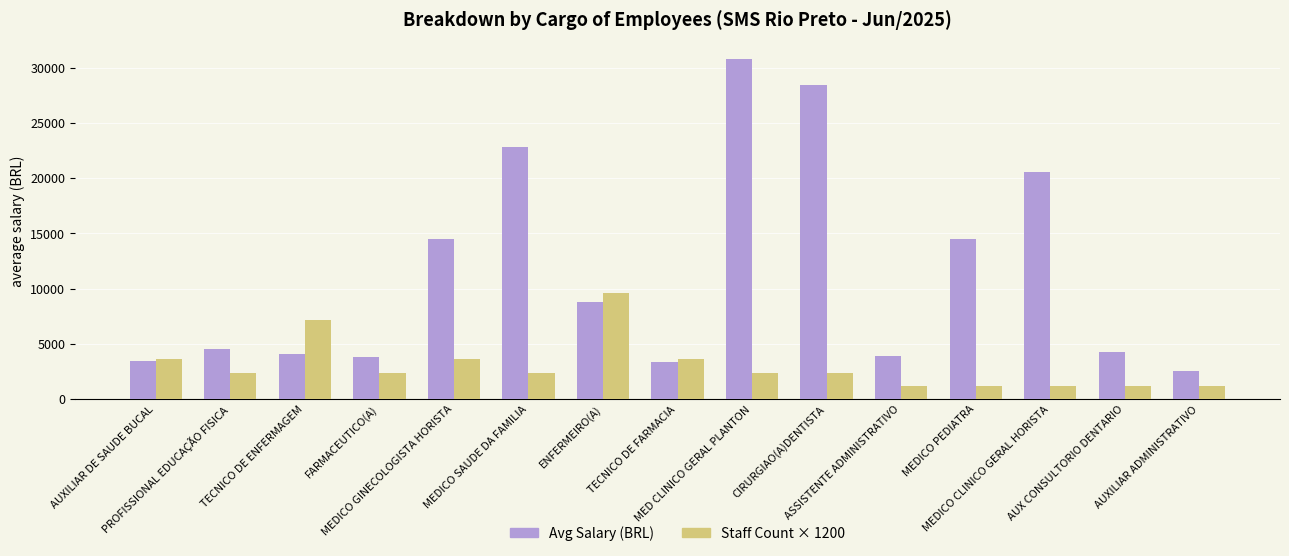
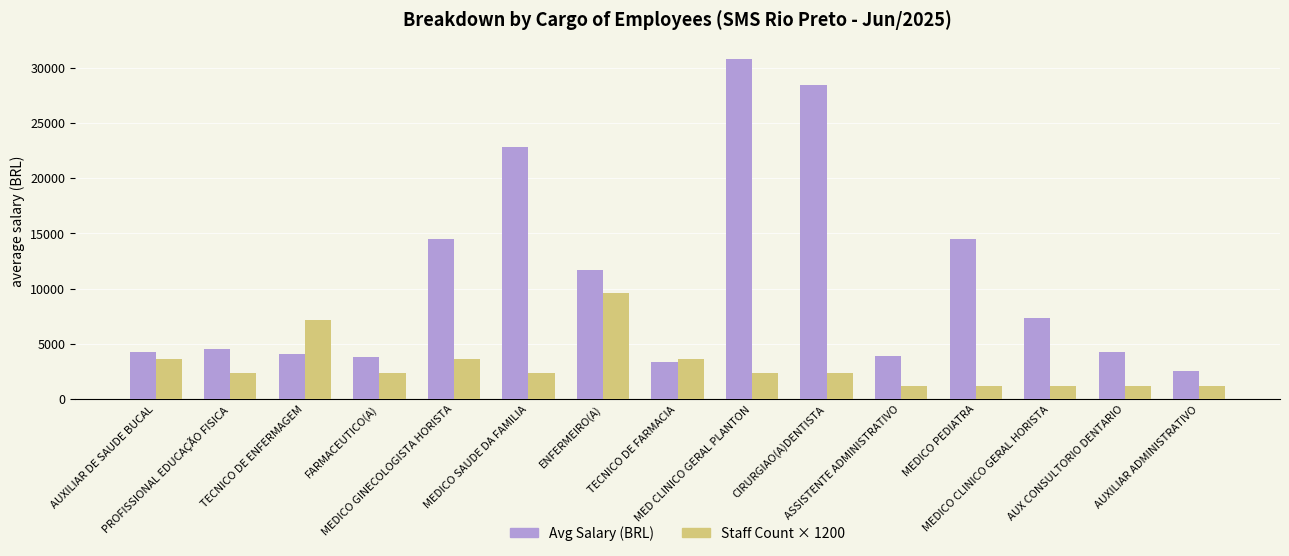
  {
    "Avg Salary (BRL)": {
-     "AUXILIAR DE SAUDE BUCAL": 3500,
+     "AUXILIAR DE SAUDE BUCAL": 4200,
      "PROFISSIONAL EDUCAÇÃO FISICA": 4500,
      "TECNICO DE ENFERMAGEM": 4100,
      "FARMACEUTICO(A)": 3800,
      "MEDICO GINECOLOGISTA HORISTA": 14500,
      "MEDICO SAUDE DA FAMILIA": 22800,
-     "ENFERMEIRO(A)": 8800,
+     "ENFERMEIRO(A)": 11700,
      "TECNICO DE FARMACIA": 3300,
      "MED CLINICO GERAL PLANTON": 30800,
      "CIRURGIAO(A)DENTISTA": 28400,
      "ASSISTENTE ADMINISTRATIVO": 3900,
      "MEDICO PEDIATRA": 14500,
-     "MEDICO CLINICO GERAL HORISTA": 20500,
+     "MEDICO CLINICO GERAL HORISTA": 7300,
      "AUX CONSULTORIO DENTARIO": 4300,
      "AUXILIAR ADMINISTRATIVO": 2600
    },
    "Staff Count × 1200": {
      "AUXILIAR DE SAUDE BUCAL": 3600,
      "PROFISSIONAL EDUCAÇÃO FISICA": 2400,
      "TECNICO DE ENFERMAGEM": 7200,
      "FARMACEUTICO(A)": 2400,
      "MEDICO GINECOLOGISTA HORISTA": 3600,
      "MEDICO SAUDE DA FAMILIA": 2400,
      "ENFERMEIRO(A)": 9600,
      "TECNICO DE FARMACIA": 3600,
      "MED CLINICO GERAL PLANTON": 2400,
      "CIRURGIAO(A)DENTISTA": 2400,
      "ASSISTENTE ADMINISTRATIVO": 1200,
      "MEDICO PEDIATRA": 1200,
      "MEDICO CLINICO GERAL HORISTA": 1200,
      "AUX CONSULTORIO DENTARIO": 1200,
      "AUXILIAR ADMINISTRATIVO": 1200
    }
  }
